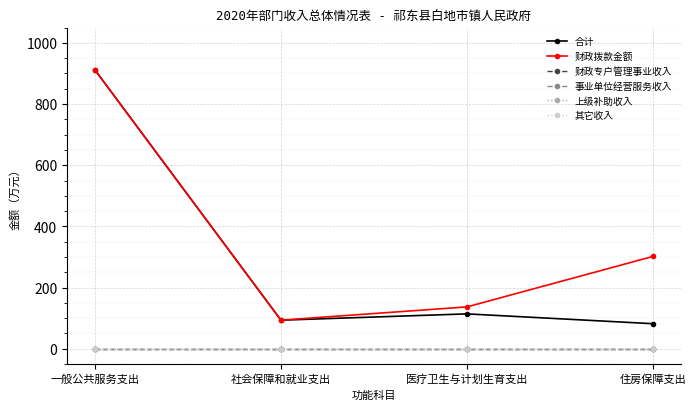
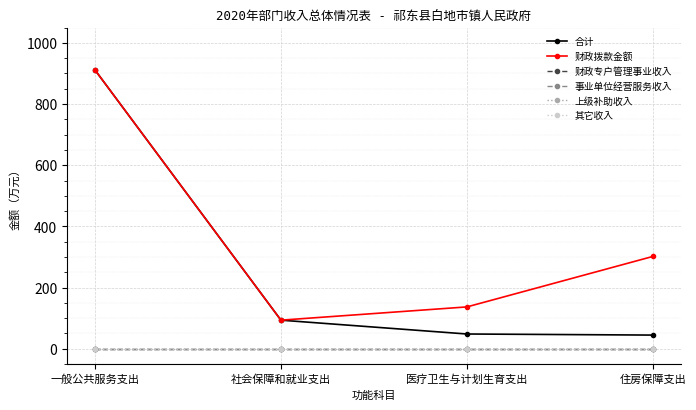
  {
    "合计": {
-     "医疗卫生与计划生育支出": 110,
-     "住房保障支出": 80
+     "医疗卫生与计划生育支出": 50,
+     "住房保障支出": 40
    },
    "财政拨款金额": {
      "医疗卫生与计划生育支出": 140,
      "住房保障支出": 300
    },
    "其它收入": {
      "一般公共服务支出": 0,
      "社会保障和就业支出": 0,
      "医疗卫生与计划生育支出": 0,
      "住房保障支出": 0
    }
  }
